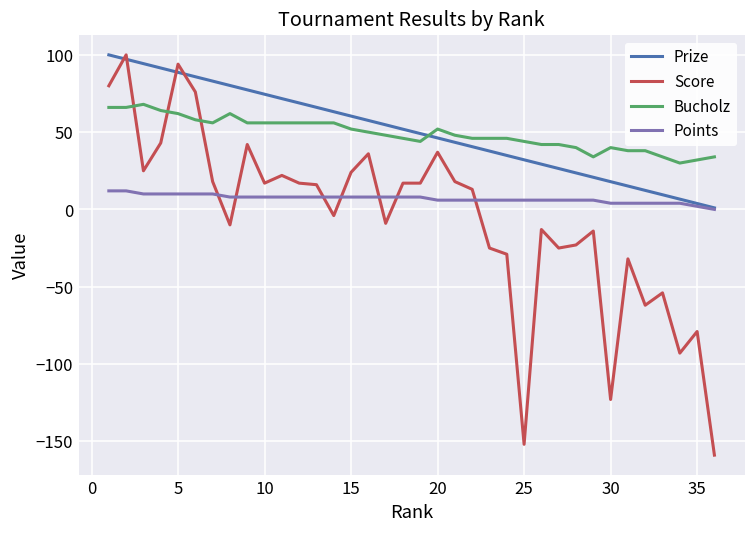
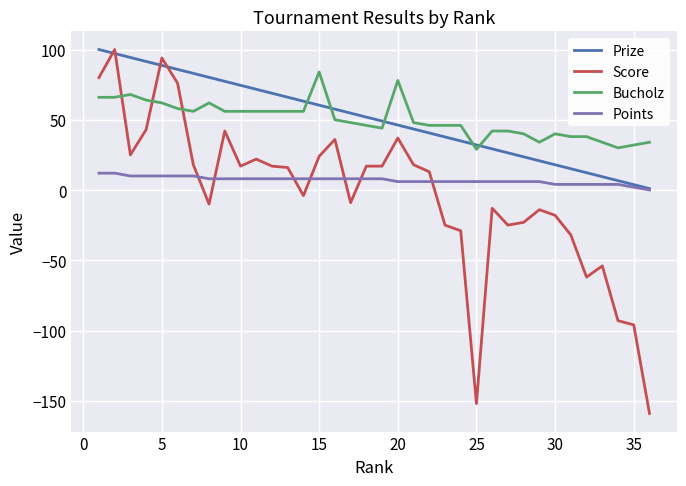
  {
    "Score": {
      "5": 94,
      "10": 17,
      "15": 24,
      "20": 37,
      "25": -152,
-     "30": -123,
-     "35": -79
+     "30": -18,
+     "35": -96
    },
    "Bucholz": {
      "5": 62,
      "10": 56,
-     "15": 52,
-     "20": 52,
-     "25": 44,
+     "15": 84,
+     "20": 78,
+     "25": 29,
      "30": 40,
      "35": 32
    }
  }
